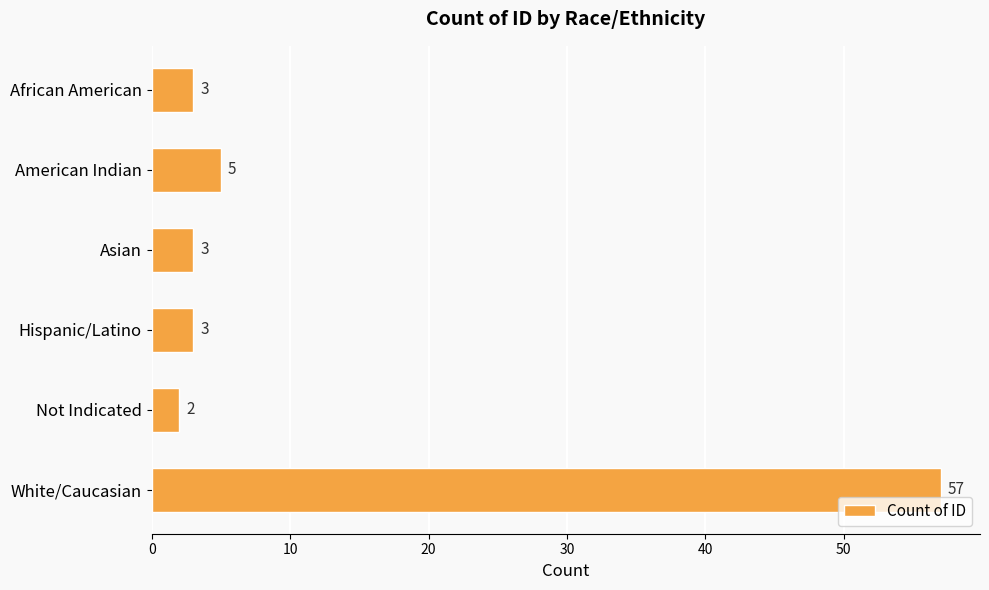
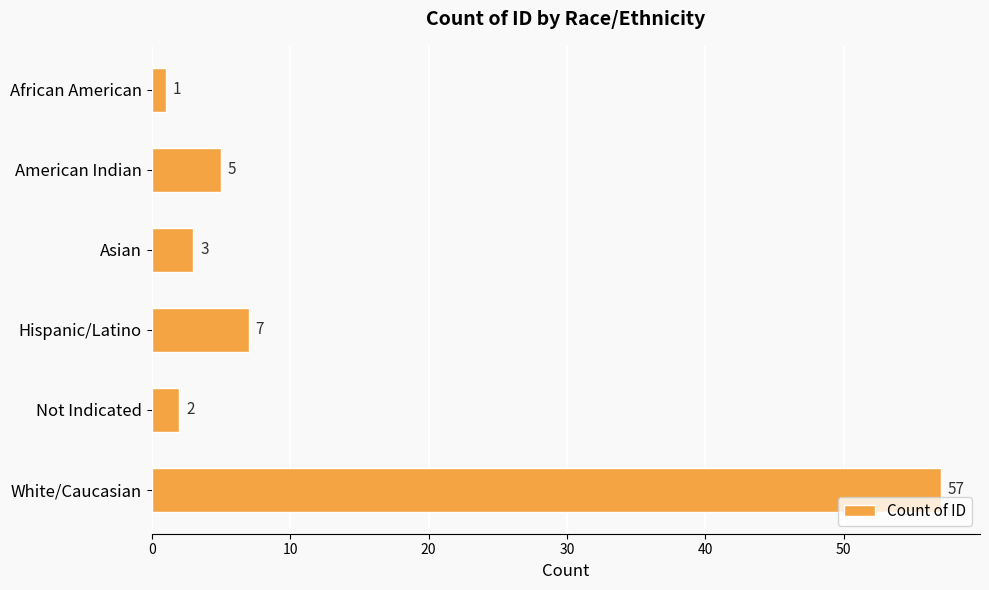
  {
-   "African American": 3,
+   "African American": 1,
    "American Indian": 5,
    "Asian": 3,
-   "Hispanic/Latino": 3,
+   "Hispanic/Latino": 7,
    "Not Indicated": 2
  }
